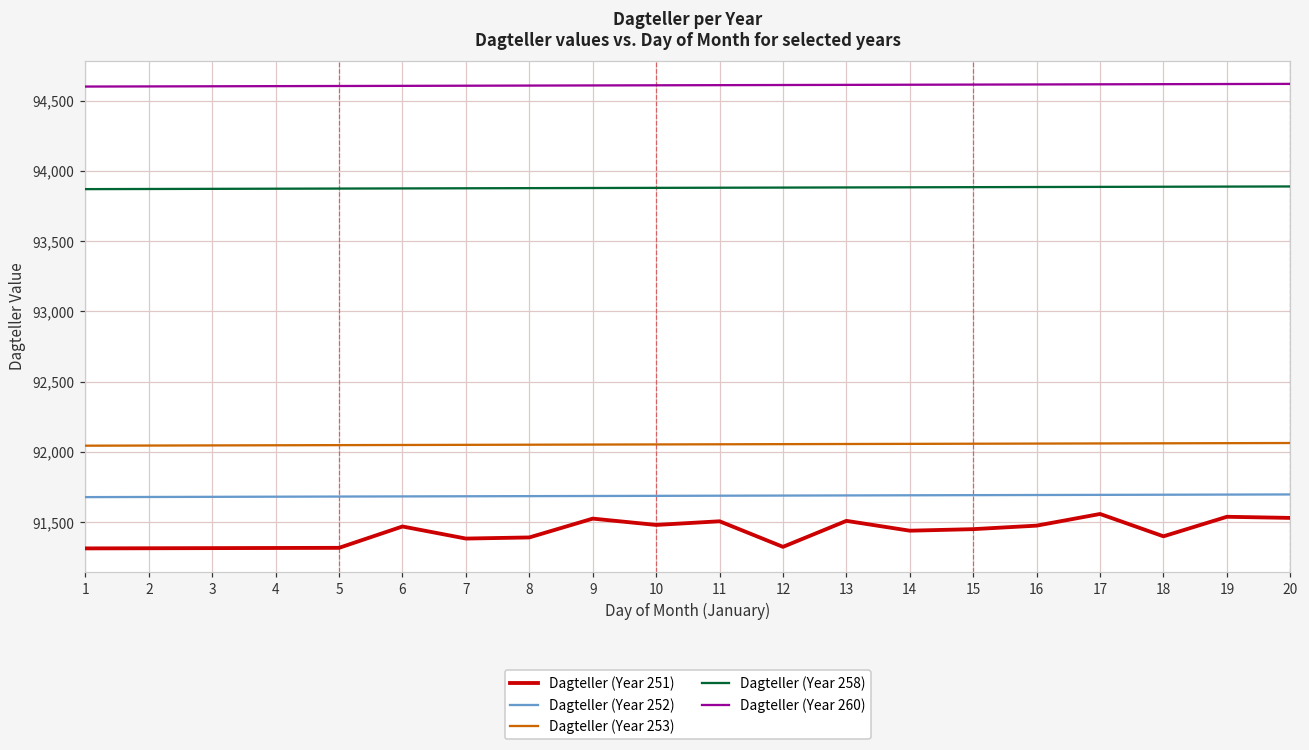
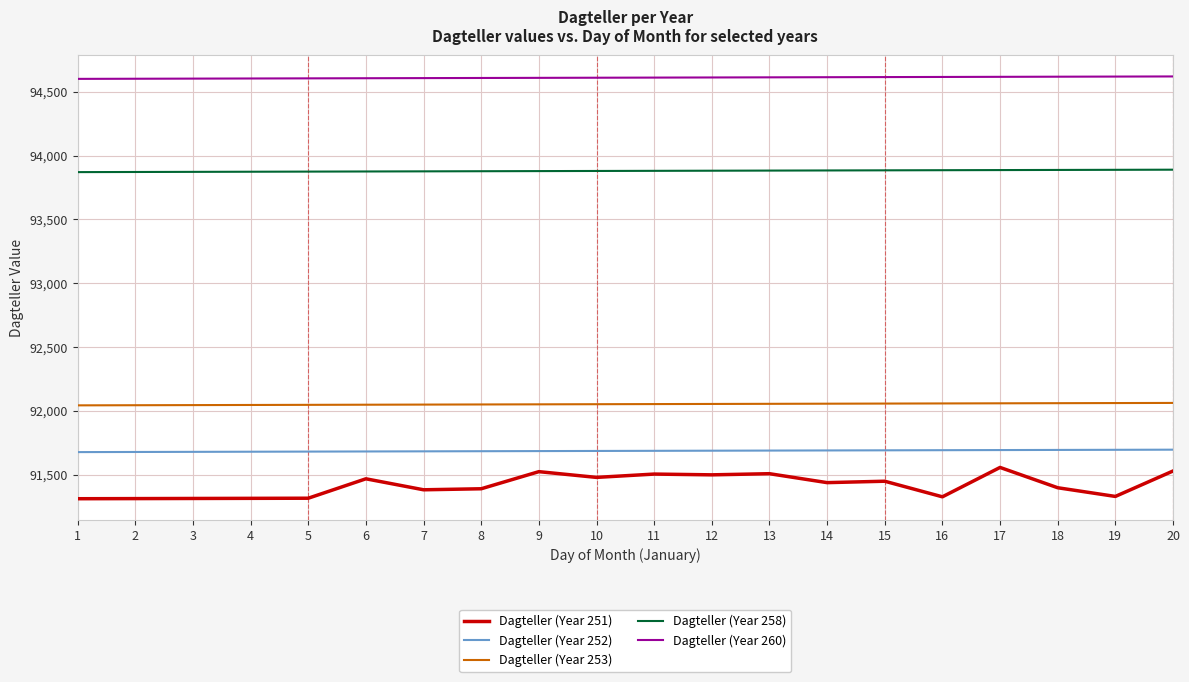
  {
    "Dagteller (Year 251)": {
      "1": "91,310",
      "2": "91,310",
      "3": "91,320",
      "4": "91,320",
      "5": "91,320",
      "6": "91,470",
      "7": "91,380",
      "8": "91,390",
      "9": "91,530",
      "10": "91,480",
      "11": "91,510",
-     "12": "91,320",
+     "12": "91,500",
      "13": "91,510",
      "14": "91,440",
      "15": "91,450",
-     "16": "91,480",
+     "16": "91,330",
      "17": "91,560",
      "18": "91,400",
-     "19": "91,540",
+     "19": "91,330",
      "20": "91,530"
    },
    "Dagteller (Year 252)": {
      "1": "91,680",
      "2": "91,680",
      "3": "91,680",
      "4": "91,680",
      "5": "91,680",
      "6": "91,680",
      "7": "91,680",
      "8": "91,690",
      "9": "91,690",
      "10": "91,690",
      "11": "91,690",
      "12": "91,690",
      "13": "91,690",
      "14": "91,690",
      "15": "91,690",
      "16": "91,690",
      "17": "91,690",
      "18": "91,700",
      "19": "91,700",
      "20": "91,700"
    },
    "Dagteller (Year 253)": {
      "1": "92,040",
      "2": "92,050",
      "3": "92,050",
      "4": "92,050",
      "5": "92,050",
      "6": "92,050",
      "7": "92,050",
      "8": "92,050",
      "9": "92,050",
      "10": "92,050",
      "11": "92,050",
      "12": "92,060",
      "13": "92,060",
      "14": "92,060",
      "15": "92,060",
      "16": "92,060",
      "17": "92,060",
      "18": "92,060",
      "19": "92,060",
      "20": "92,060"
    },
    "Dagteller (Year 258)": {
      "1": "93,870",
      "2": "93,870",
      "3": "93,870",
      "4": "93,870",
      "5": "93,870",
      "6": "93,880",
      "7": "93,880",
      "8": "93,880",
      "9": "93,880",
      "10": "93,880",
      "11": "93,880",
      "12": "93,880",
      "13": "93,880",
      "14": "93,880",
      "15": "93,880",
      "16": "93,890",
      "17": "93,890",
      "18": "93,890",
      "19": "93,890",
      "20": "93,890"
    },
    "Dagteller (Year 260)": {
      "1": "94,600",
      "2": "94,600",
      "3": "94,600",
      "4": "94,600",
      "5": "94,600",
      "6": "94,610",
      "7": "94,610",
      "8": "94,610",
      "9": "94,610",
      "10": "94,610",
      "11": "94,610",
      "12": "94,610",
      "13": "94,610",
      "14": "94,610",
      "15": "94,610",
      "16": "94,620",
      "17": "94,620",
      "18": "94,620",
      "19": "94,620",
      "20": "94,620"
    }
  }
